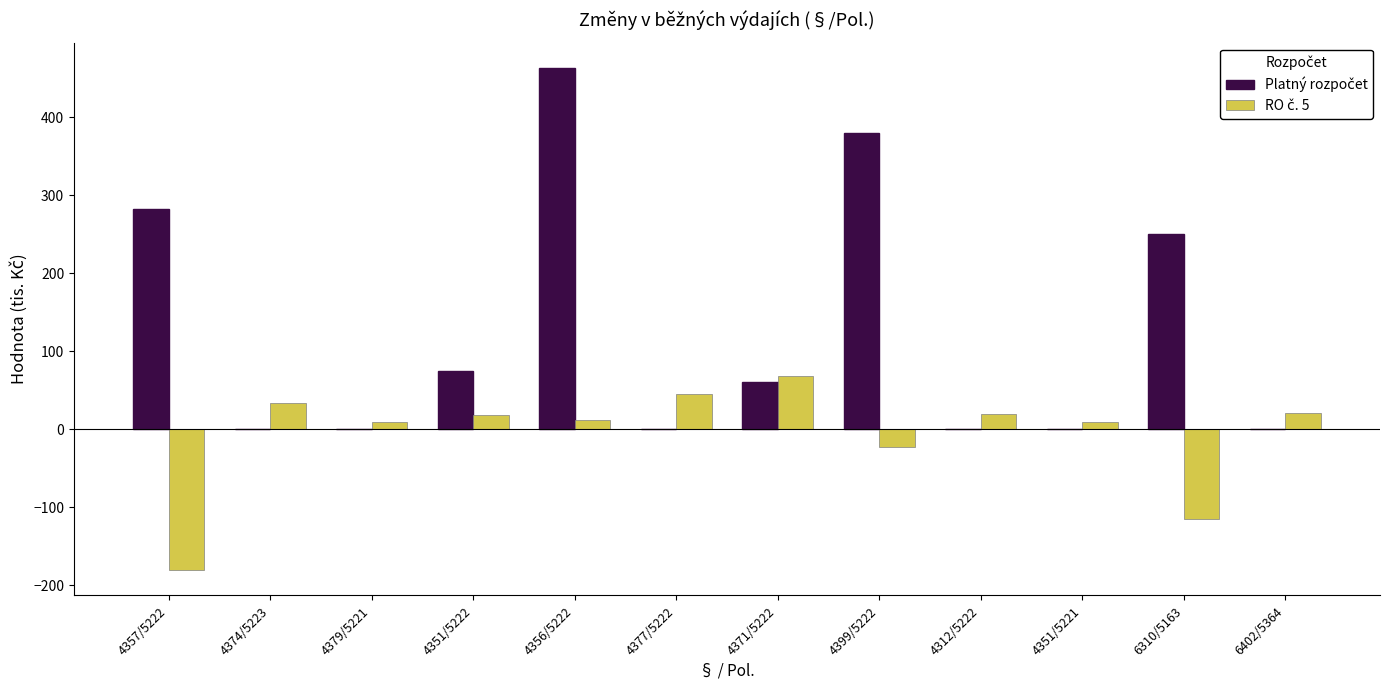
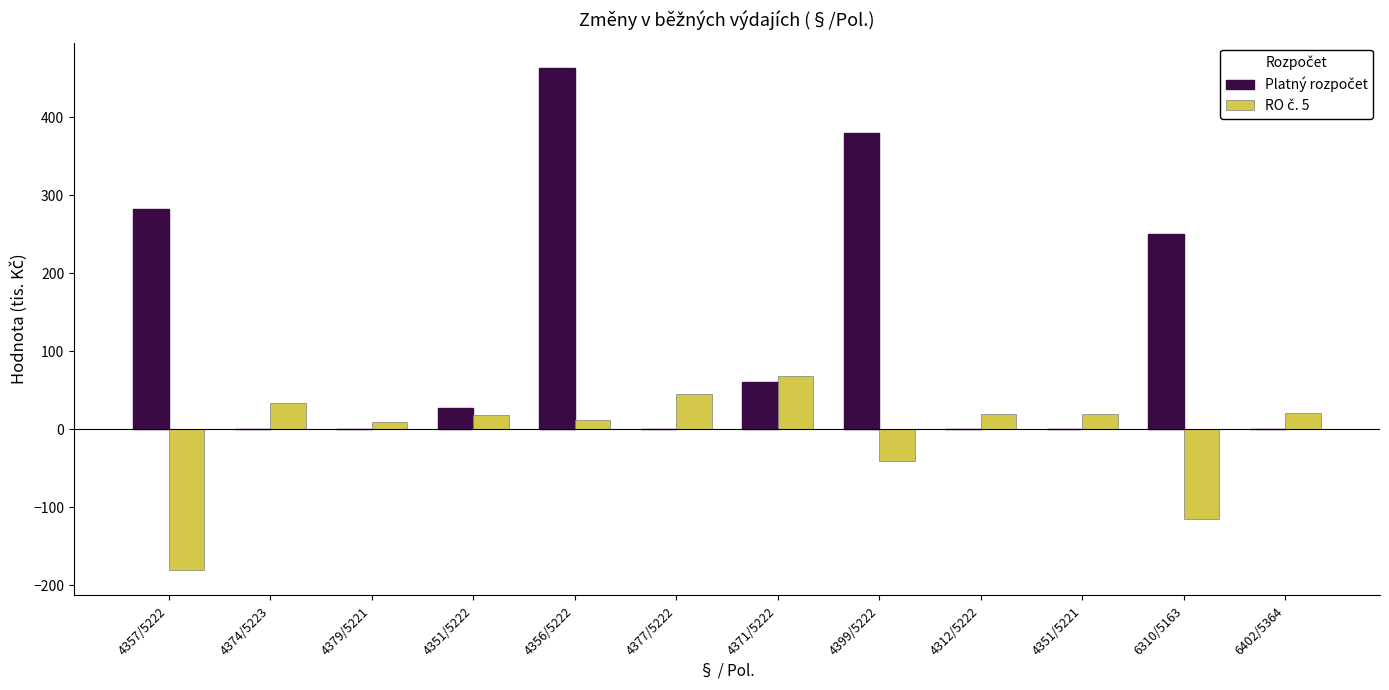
  {
    "Platný rozpočet": {
      "4357/5222": 280,
      "4374/5223": 0,
      "4379/5221": 0,
-     "4351/5222": 80,
+     "4351/5222": 30,
      "4356/5222": 460,
      "4377/5222": 0,
      "4371/5222": 60,
      "4399/5222": 380,
      "4312/5222": 0,
      "4351/5221": 0,
      "6310/5163": 250
    },
    "RO č. 5": {
      "4357/5222": -180,
      "4374/5223": 30,
      "4379/5221": 10,
      "4351/5222": 20,
      "4356/5222": 10,
      "4377/5222": 50,
      "4371/5222": 70,
-     "4399/5222": -20,
+     "4399/5222": -40,
      "4312/5222": 20,
-     "4351/5221": 10,
+     "4351/5221": 20,
      "6310/5163": -120,
      "6402/5364": 20
    }
  }
